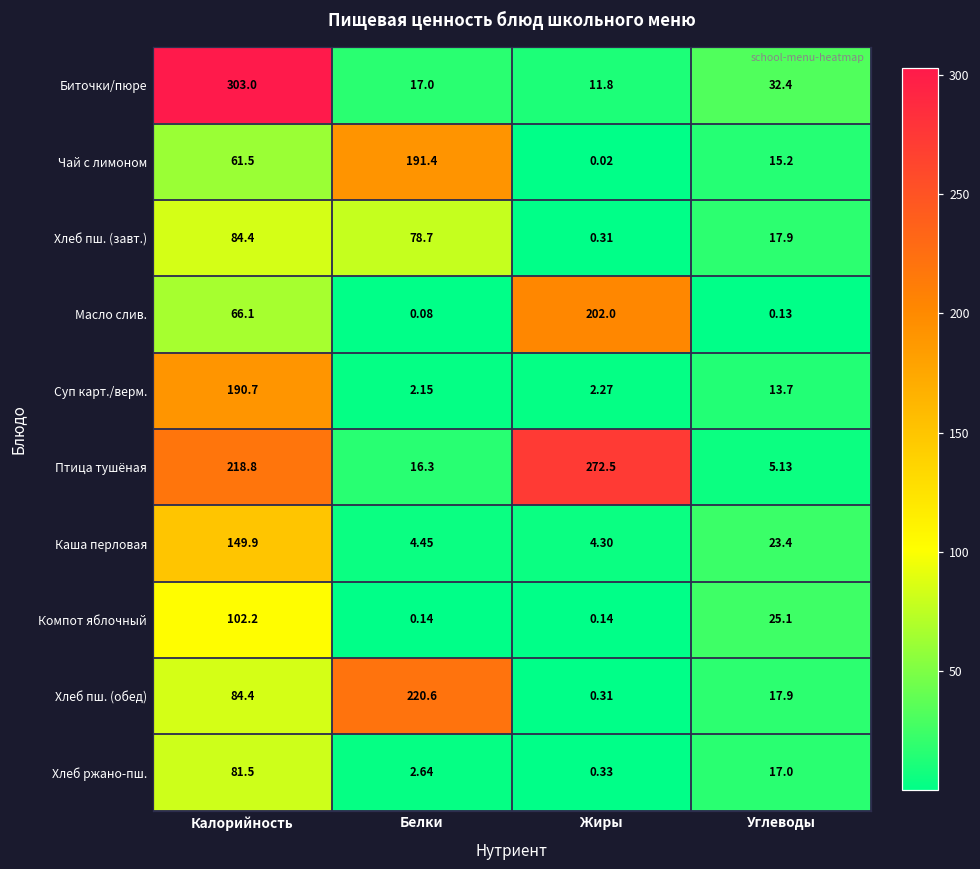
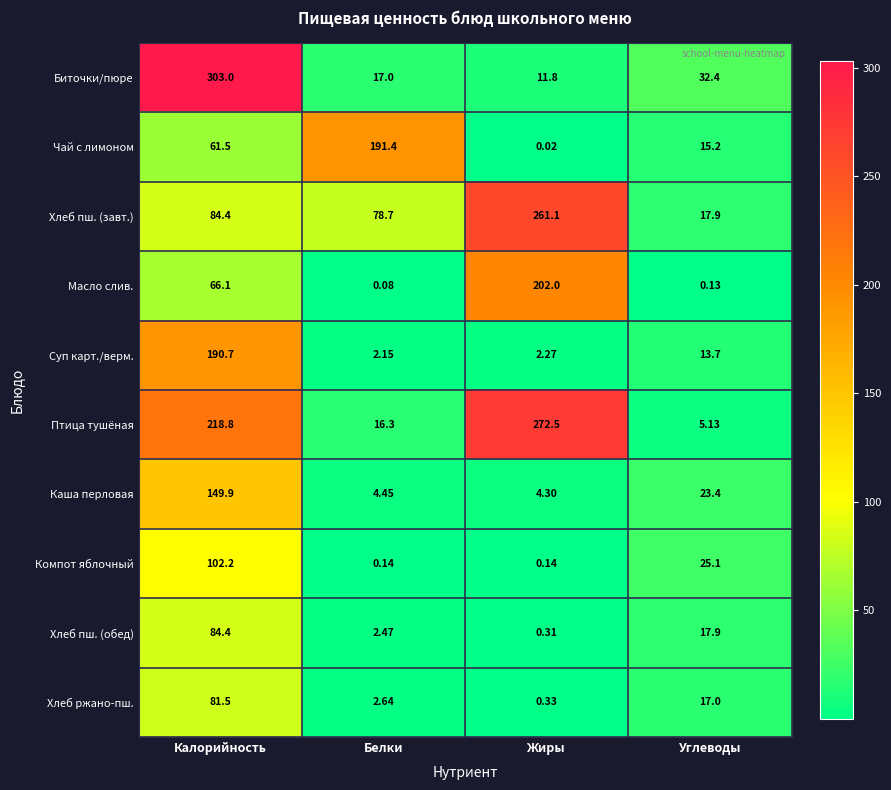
  {
    "Биточки/пюре": {
      "Калорийность": 303.0,
      "Белки": 17.0,
      "Жиры": 11.8
    },
    "Чай с лимоном": {
      "Калорийность": 61.5,
      "Белки": 191.4,
      "Жиры": 0.02,
      "Углеводы": 15.2
    },
    "Хлеб пш. (завт.)": {
      "Калорийность": 84.4,
      "Белки": 78.7,
-     "Жиры": 0.31,
+     "Жиры": 261.1,
      "Углеводы": 17.9
    },
    "Масло слив.": {
      "Калорийность": 66.1,
      "Белки": 0.08,
      "Жиры": 202.0,
      "Углеводы": 0.13
    },
    "Суп карт./верм.": {
      "Калорийность": 190.7,
      "Белки": 2.15,
      "Жиры": 2.27,
      "Углеводы": 13.7
    },
    "Птица тушёная": {
      "Калорийность": 218.8,
      "Белки": 16.3,
      "Жиры": 272.5,
      "Углеводы": 5.13
    },
    "Каша перловая": {
      "Калорийность": 149.9,
      "Белки": 4.45,
      "Жиры": 4.30,
      "Углеводы": 23.4
    },
    "Компот яблочный": {
      "Калорийность": 102.2,
      "Белки": 0.14,
      "Жиры": 0.14,
      "Углеводы": 25.1
    },
    "Хлеб пш. (обед)": {
      "Калорийность": 84.4,
-     "Белки": 220.6,
+     "Белки": 2.47,
      "Жиры": 0.31,
      "Углеводы": 17.9
    },
    "Хлеб ржано-пш.": {
      "Калорийность": 81.5,
      "Белки": 2.64,
      "Жиры": 0.33,
      "Углеводы": 17.0
    }
  }
